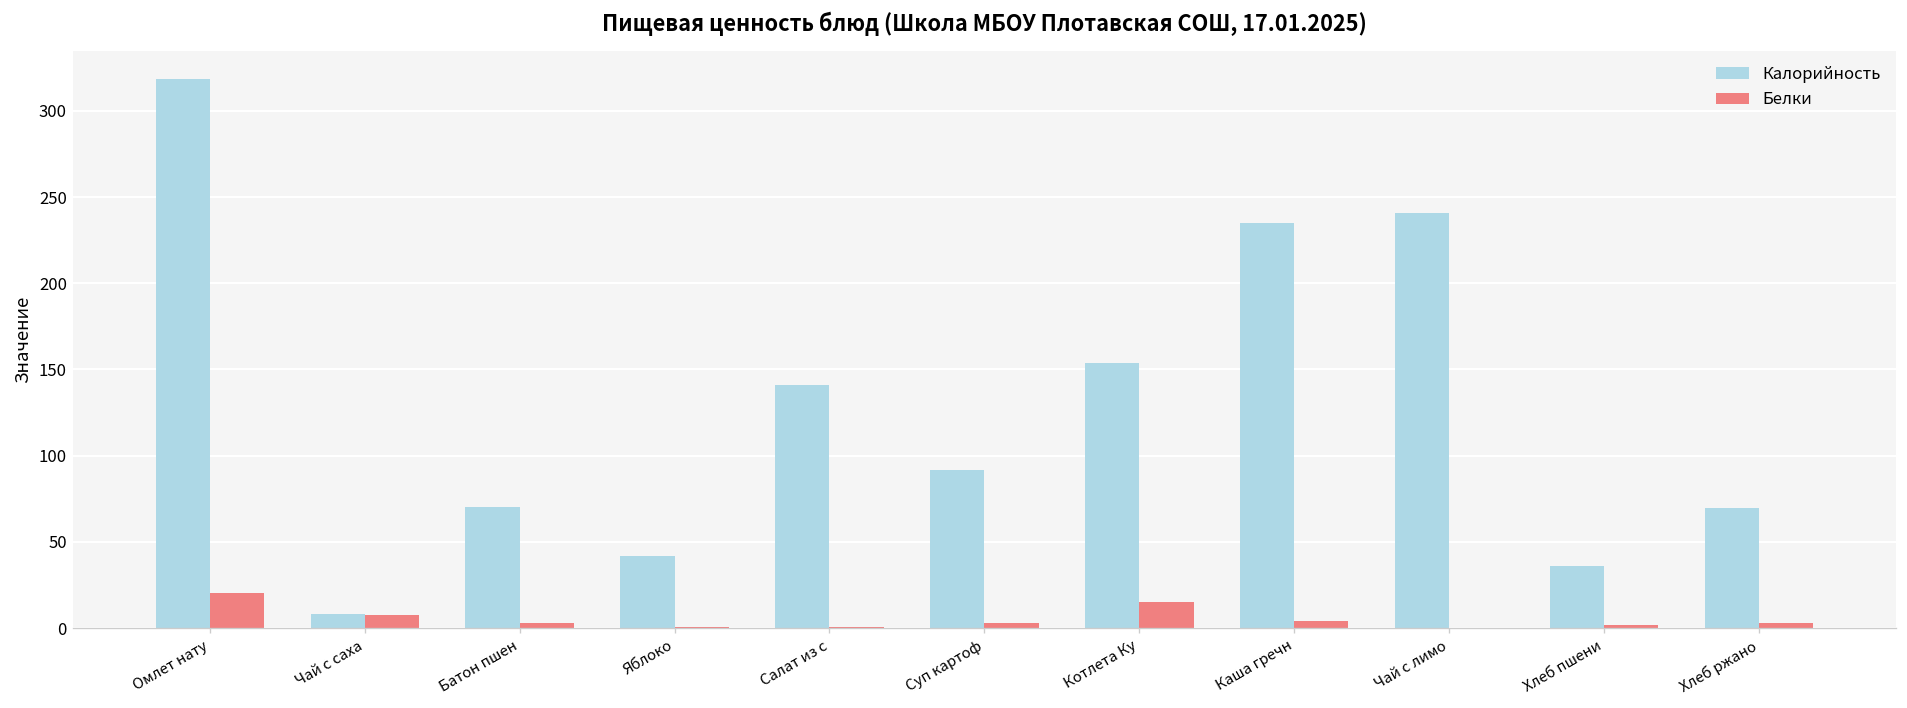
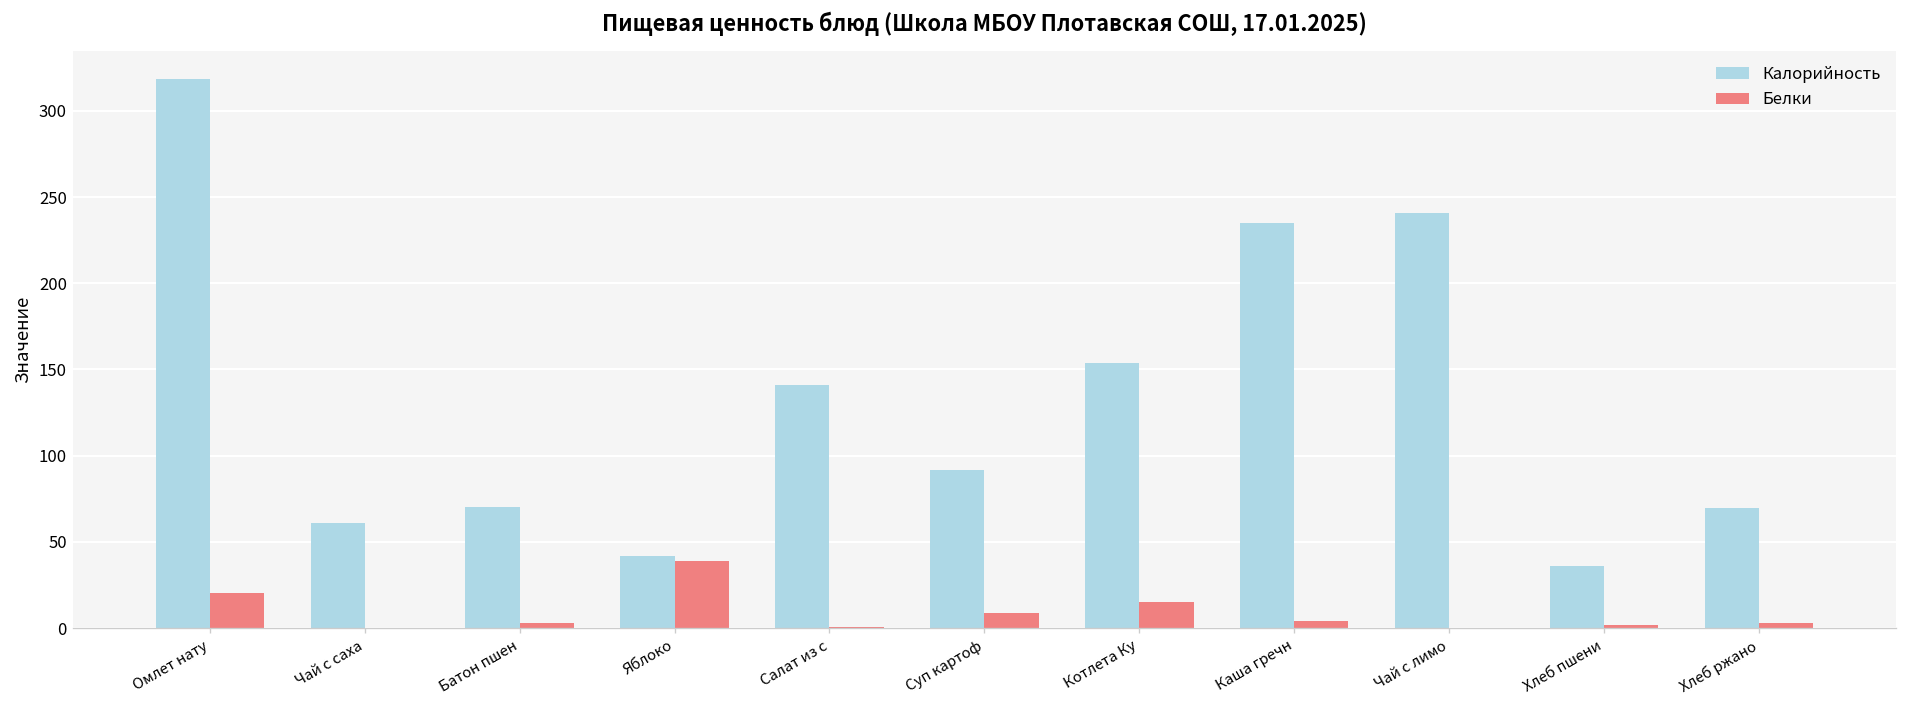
  {
    "Калорийность": {
      "Омлет нату": 319,
-     "Чай с саха": 8,
+     "Чай с саха": 61,
      "Батон пшен": 70,
      "Яблоко": 42,
      "Салат из с": 141,
      "Суп картоф": 91,
      "Котлета Ку": 154,
      "Каша гречн": 235,
      "Чай с лимо": 241,
      "Хлеб пшени": 36,
      "Хлеб ржано": 70
    },
    "Белки": {
      "Омлет нату": 20,
-     "Чай с саха": 8,
+     "Чай с саха": 0,
      "Батон пшен": 3,
-     "Яблоко": 0,
-     "Суп картоф": 3,
+     "Яблоко": 39,
+     "Суп картоф": 9,
      "Котлета Ку": 15,
      "Каша гречн": 4,
      "Хлеб ржано": 3
    }
  }
